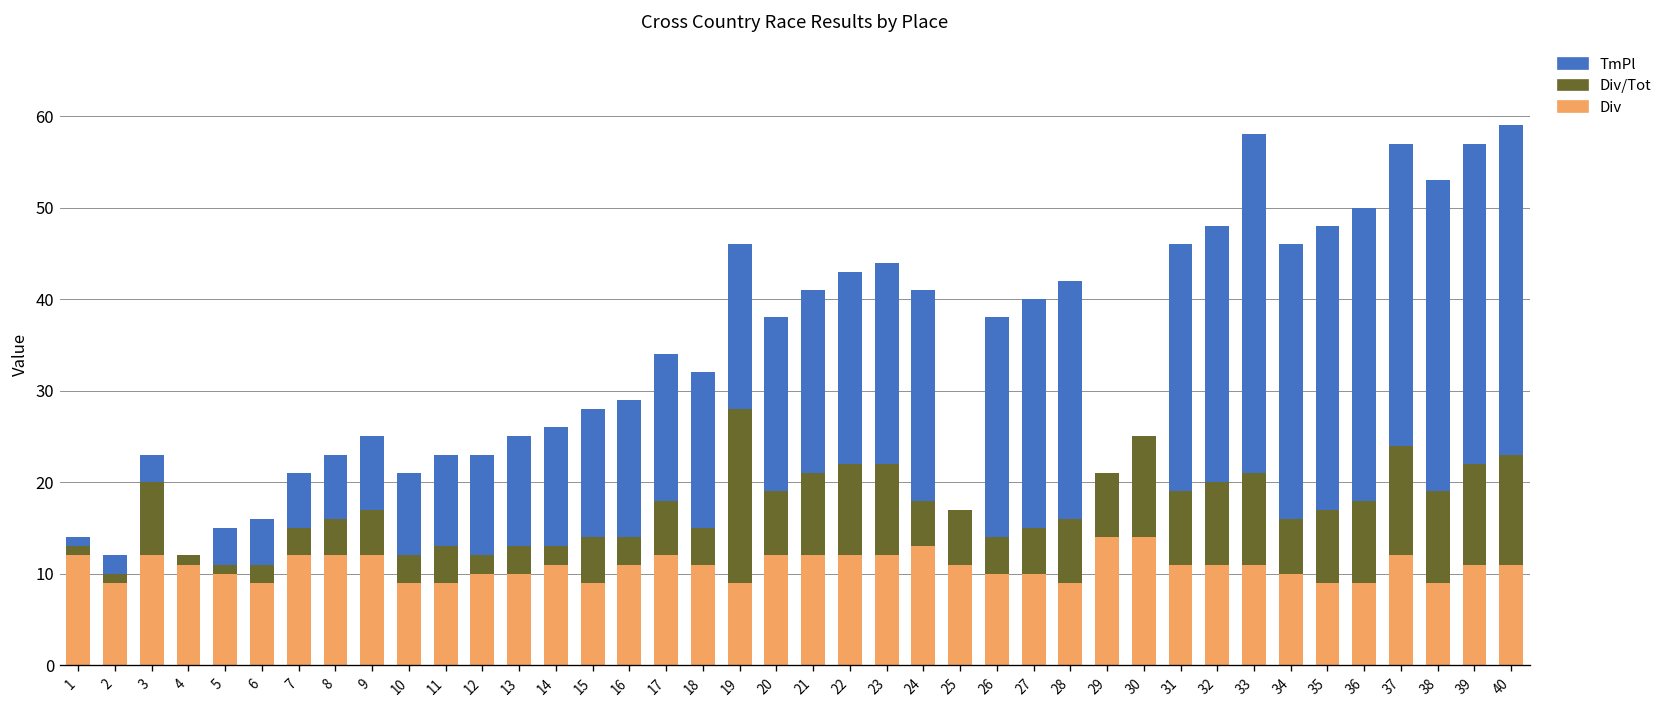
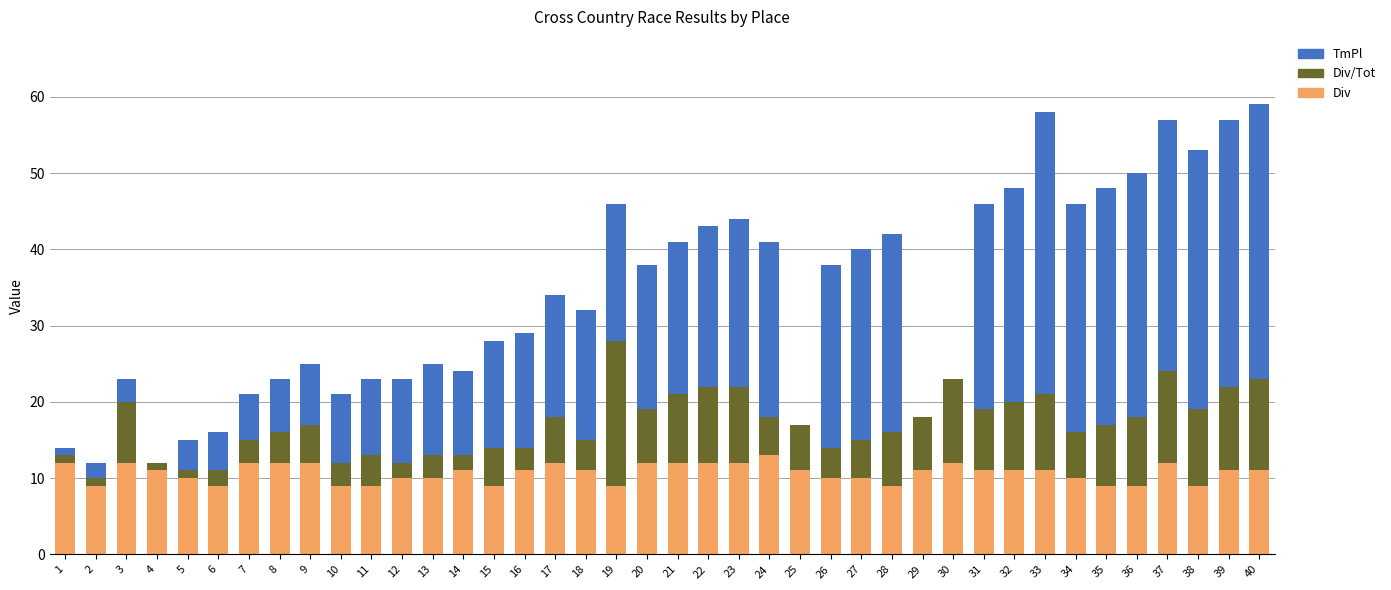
  {
    "Div": {
      "1": 12,
      "2": 9,
      "3": 12,
      "4": 11,
      "5": 10,
      "6": 9,
      "7": 12,
      "8": 12,
      "9": 12,
      "10": 9,
      "11": 9,
      "12": 10,
      "13": 10,
      "14": 11,
      "15": 9,
      "16": 11,
      "17": 12,
      "18": 11,
      "19": 9,
      "20": 12,
      "21": 12,
      "22": 12,
      "23": 12,
      "24": 13,
      "25": 11,
      "26": 10,
      "27": 10,
      "28": 9,
-     "29": 14,
-     "30": 14,
+     "29": 11,
+     "30": 12,
      "31": 11,
      "32": 11,
      "33": 11,
      "34": 10,
      "35": 9,
      "36": 9,
      "37": 12,
      "38": 9,
      "39": 11,
      "40": 11
    },
    "TmPl": {
      "1": 1,
      "2": 2,
      "3": 3,
      "4": 0,
      "5": 4,
      "6": 5,
      "7": 6,
      "8": 7,
      "9": 8,
      "10": 9,
      "11": 10,
      "12": 11,
      "13": 12,
-     "14": 13,
+     "14": 11,
      "15": 14,
      "16": 15,
      "17": 16,
      "18": 17,
      "19": 18,
      "20": 19,
      "21": 20,
      "22": 21,
      "23": 22,
      "24": 23,
      "25": 0,
      "26": 24,
      "27": 25,
      "28": 26,
      "29": 0,
      "30": 0,
      "31": 27,
      "32": 28,
      "33": 37,
      "34": 30,
      "35": 31,
      "36": 32,
      "37": 33,
      "38": 34,
      "39": 35,
      "40": 36
    }
  }
